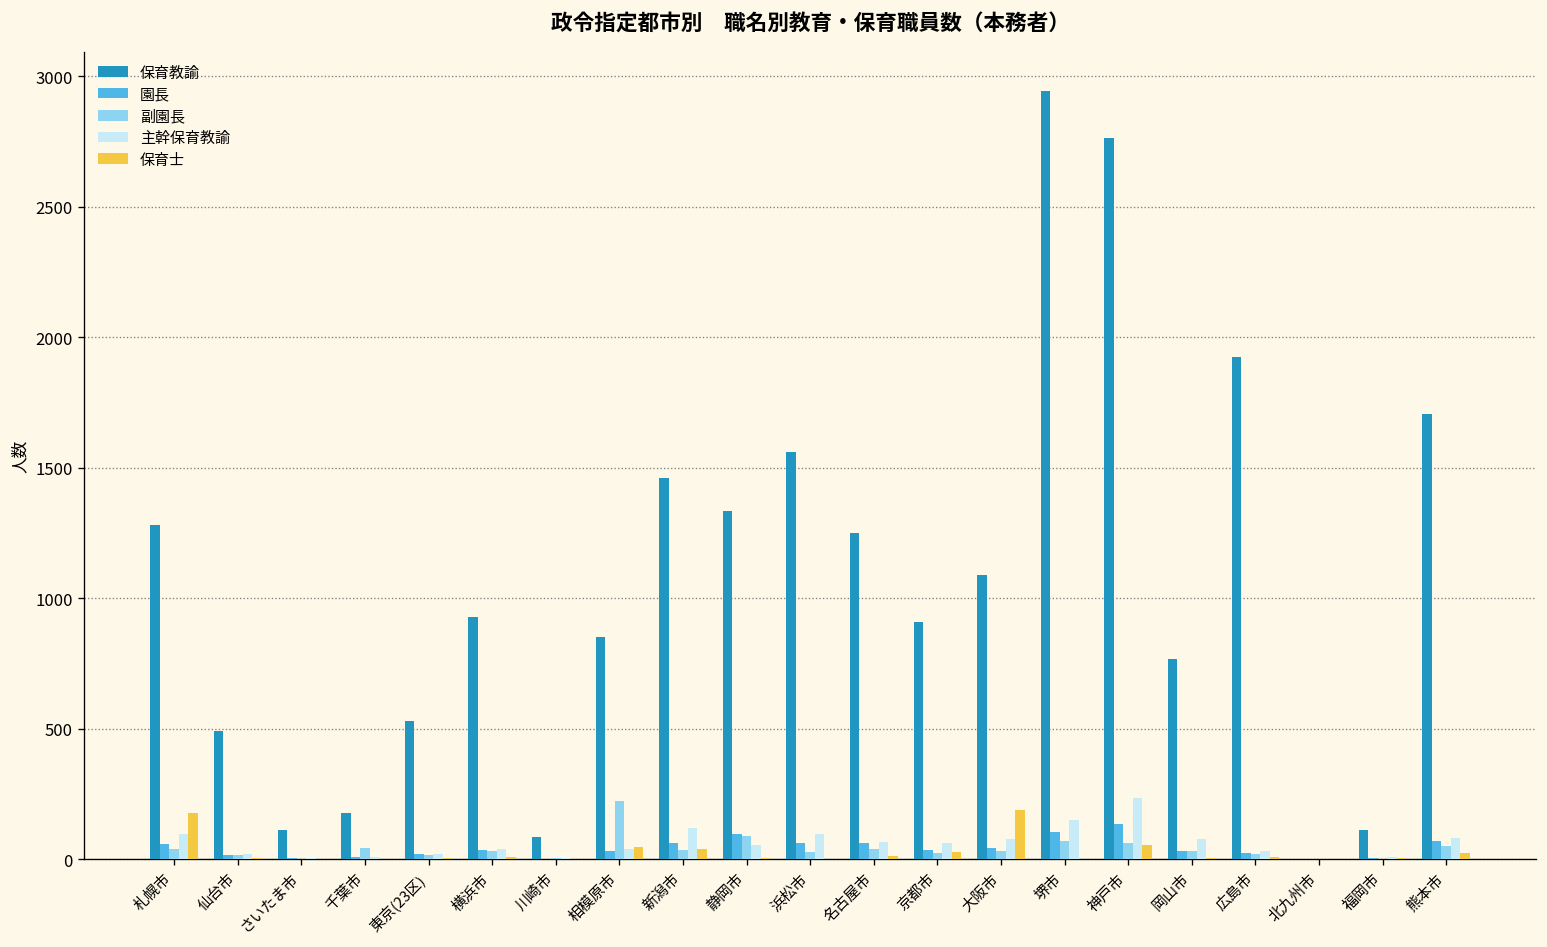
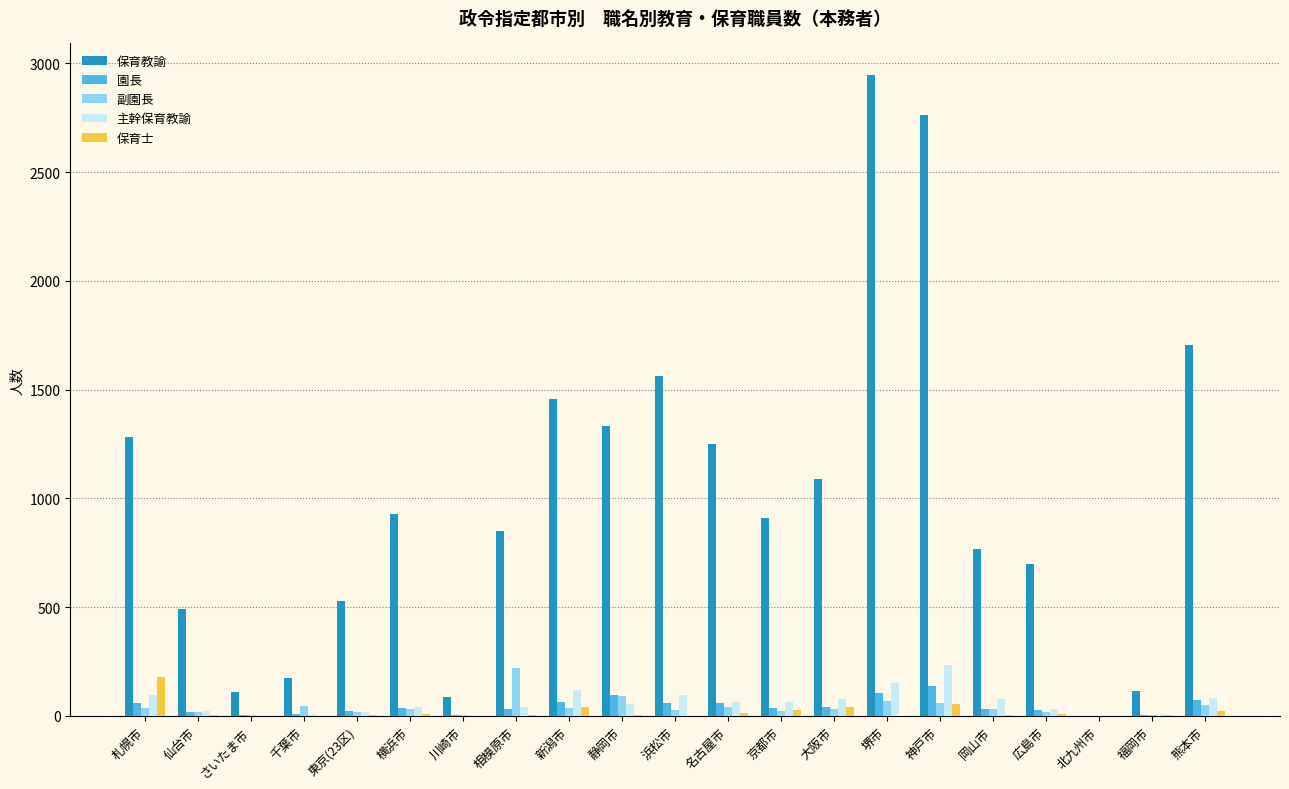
  {
    "保育教諭": {
      "札幌市": 1280,
      "仙台市": 490,
      "さいたま市": 110,
      "千葉市": 180,
      "東京(23区)": 530,
      "横浜市": 930,
      "川崎市": 90,
      "相模原市": 850,
      "新潟市": 1460,
      "静岡市": 1330,
      "浜松市": 1560,
      "名古屋市": 1250,
      "京都市": 910,
      "大阪市": 1090,
      "堺市": 2940,
      "神戸市": 2760,
      "岡山市": 770,
-     "広島市": 1920,
+     "広島市": 700,
      "北九州市": 0,
      "福岡市": 110,
      "熊本市": 1710
    },
    "園長": {
      "札幌市": 60,
      "仙台市": 20,
      "東京(23区)": 20,
      "横浜市": 40,
      "相模原市": 30,
      "新潟市": 60,
      "静岡市": 100,
      "浜松市": 60,
      "名古屋市": 60,
      "京都市": 40,
      "大阪市": 40,
      "堺市": 100,
      "神戸市": 140,
      "岡山市": 30,
      "広島市": 30,
      "北九州市": 0,
      "熊本市": 70
    },
    "副園長": {
      "札幌市": 40,
      "仙台市": 20,
      "千葉市": 50,
      "東京(23区)": 20,
      "横浜市": 30,
      "相模原市": 220,
      "新潟市": 40,
      "静岡市": 90,
      "浜松市": 30,
      "名古屋市": 40,
      "京都市": 20,
      "大阪市": 30,
      "堺市": 70,
      "神戸市": 60,
      "岡山市": 30,
      "広島市": 20,
      "北九州市": 0,
      "熊本市": 50
    },
    "主幹保育教諭": {
      "札幌市": 100,
      "仙台市": 20,
      "東京(23区)": 20,
      "横浜市": 40,
      "相模原市": 40,
      "新潟市": 120,
      "静岡市": 60,
      "浜松市": 100,
      "名古屋市": 70,
      "京都市": 60,
      "大阪市": 80,
      "堺市": 150,
      "神戸市": 230,
      "岡山市": 80,
      "広島市": 30,
      "北九州市": 0,
      "熊本市": 80
    },
    "保育士": {
      "札幌市": 180,
      "千葉市": 0,
      "川崎市": 0,
-     "相模原市": 50,
+     "相模原市": 0,
      "新潟市": 40,
      "浜松市": 0,
      "名古屋市": 10,
      "京都市": 30,
-     "大阪市": 190,
+     "大阪市": 40,
      "神戸市": 50,
      "北九州市": 0,
      "熊本市": 20
    }
  }
